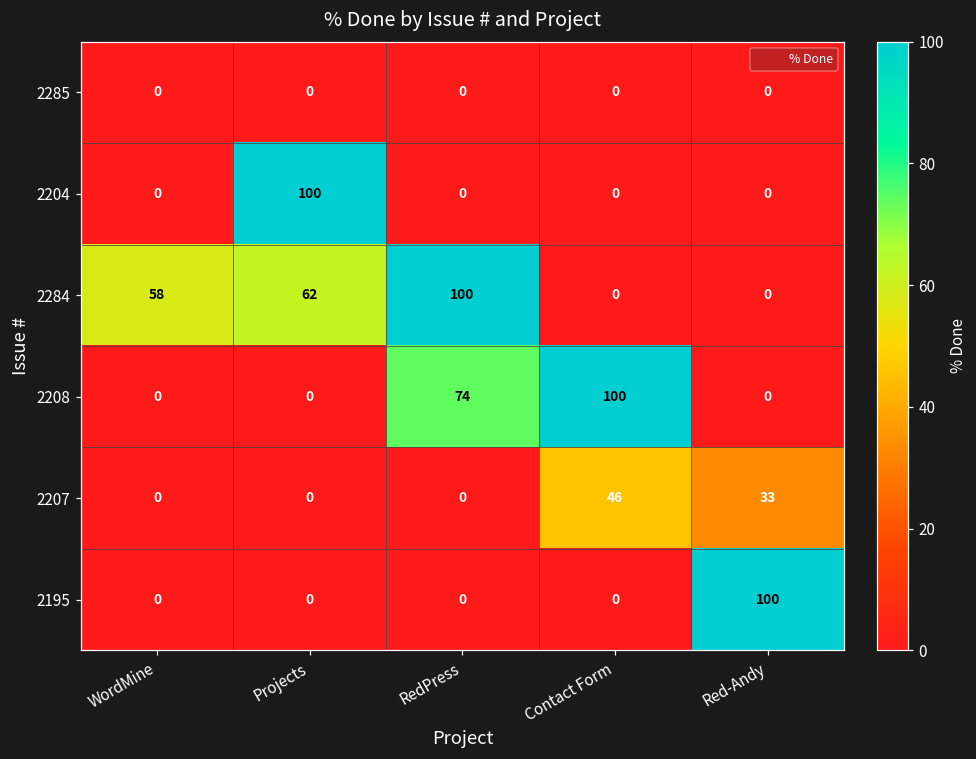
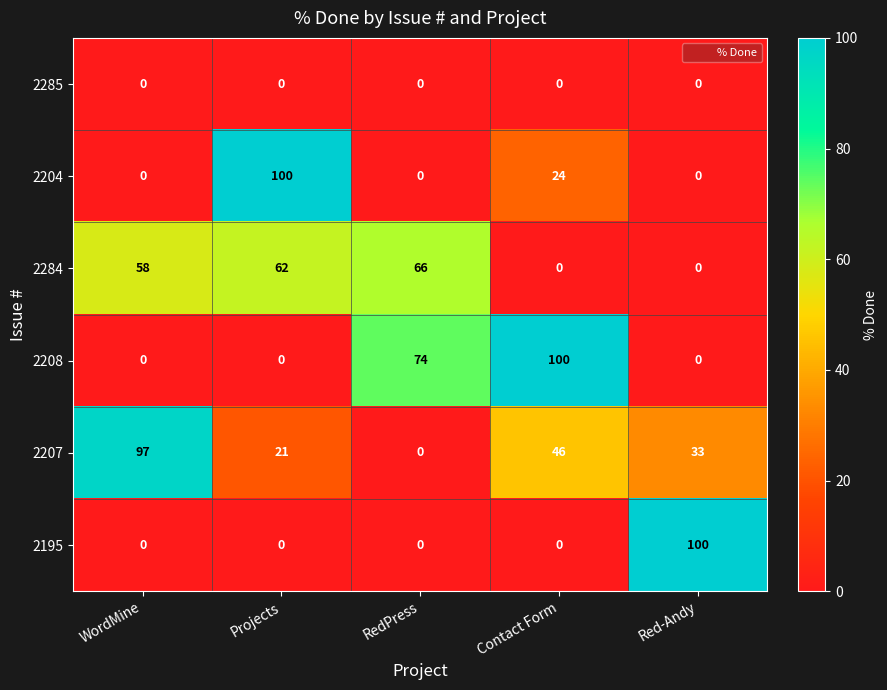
  {
    "2285": {
      "WordMine": 0,
      "Projects": 0,
      "RedPress": 0,
      "Contact Form": 0,
      "Red-Andy": 0
    },
    "2204": {
      "WordMine": 0,
      "Projects": 100,
      "RedPress": 0,
-     "Contact Form": 0,
+     "Contact Form": 24,
      "Red-Andy": 0
    },
    "2284": {
      "WordMine": 58,
      "Projects": 62,
-     "RedPress": 100,
+     "RedPress": 66,
      "Contact Form": 0,
      "Red-Andy": 0
    },
    "2208": {
      "WordMine": 0,
      "Projects": 0,
      "RedPress": 74,
      "Contact Form": 100,
      "Red-Andy": 0
    },
    "2207": {
-     "WordMine": 0,
-     "Projects": 0,
+     "WordMine": 97,
+     "Projects": 21,
      "RedPress": 0,
      "Contact Form": 46,
      "Red-Andy": 33
    },
    "2195": {
      "WordMine": 0,
      "Projects": 0,
      "RedPress": 0,
      "Contact Form": 0,
      "Red-Andy": 100
    }
  }
